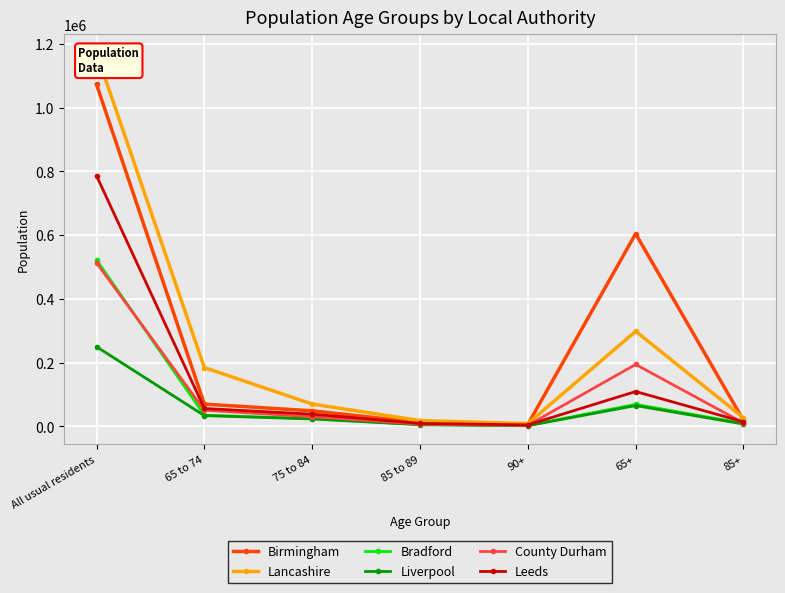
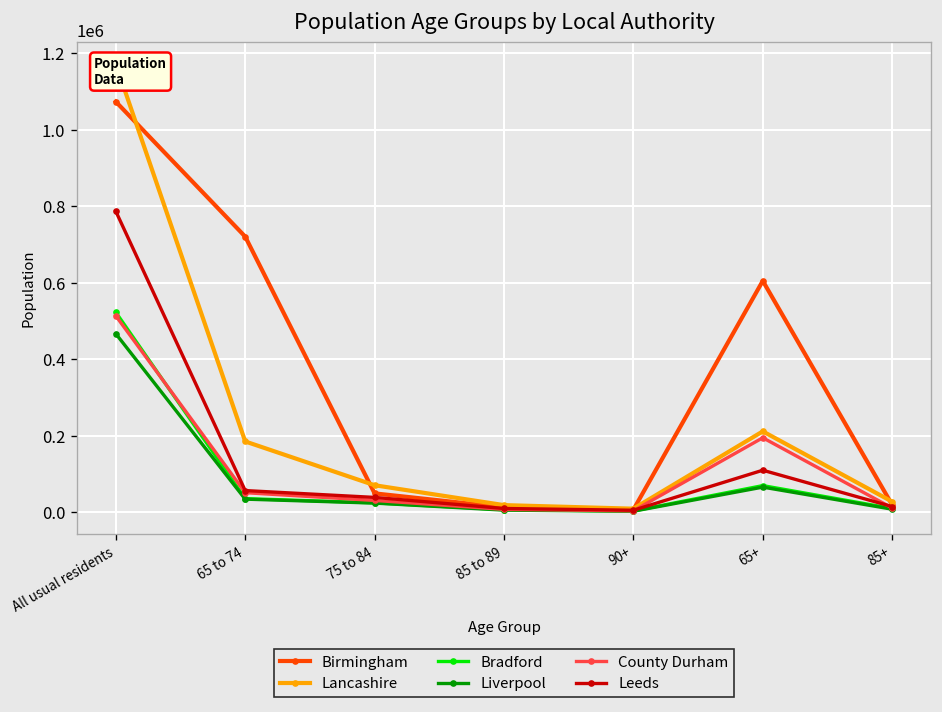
  {
    "Birmingham": {
      "All usual residents": 1070000,
-     "65 to 74": 70000,
+     "65 to 74": 720000,
      "75 to 84": 50000,
      "65+": 600000
    },
    "Lancashire": {
      "65 to 74": 180000,
      "75 to 84": 70000,
-     "65+": 300000,
+     "65+": 210000,
      "85+": 30000
    },
    "Bradford": {
      "All usual residents": 520000
    },
    "Liverpool": {
-     "All usual residents": 250000
+     "All usual residents": 470000
    },
    "County Durham": {
      "All usual residents": 510000,
      "65+": 190000
    },
    "Leeds": {
      "All usual residents": 790000,
      "75 to 84": 40000,
      "65+": 110000
    }
  }
